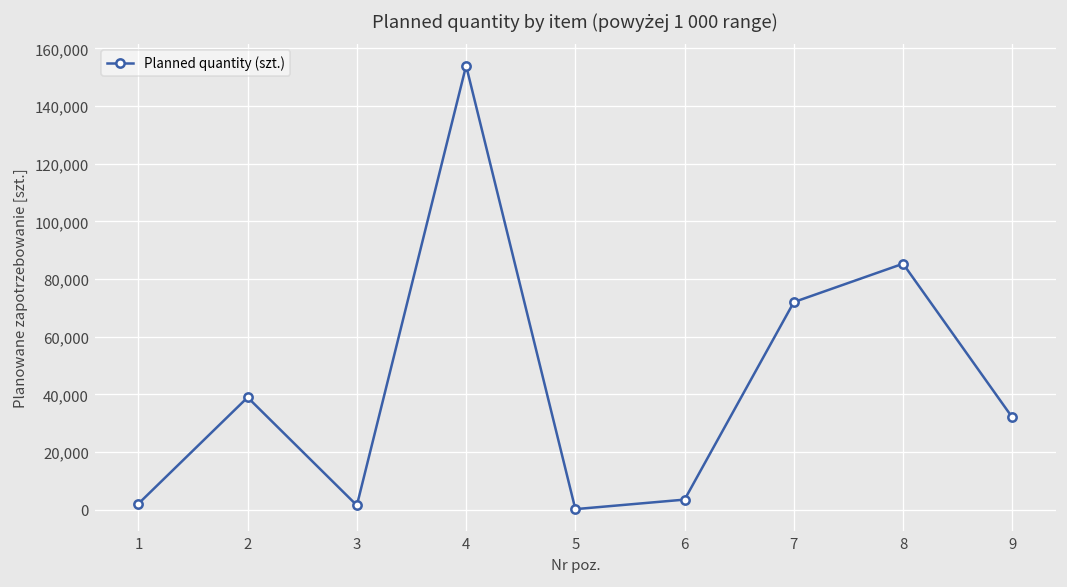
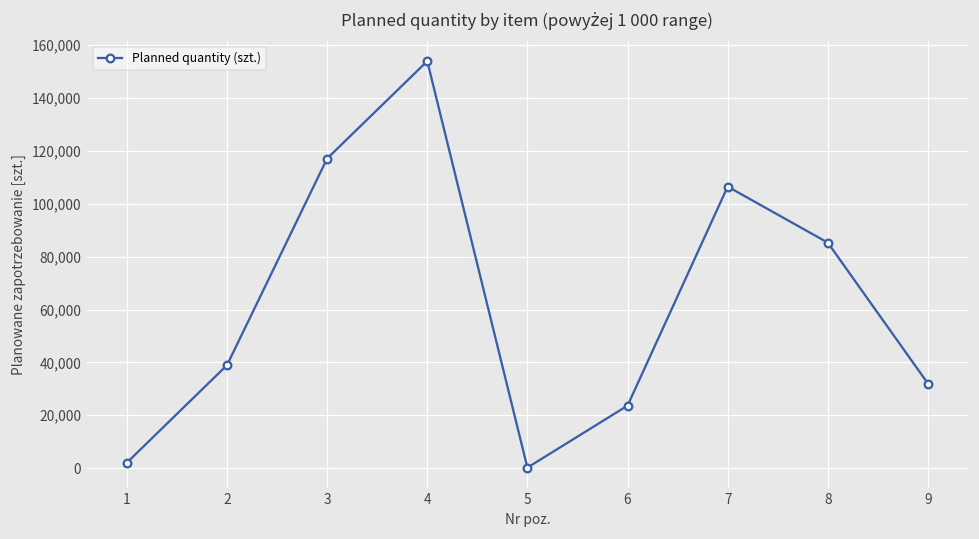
  {
    "1": "2,000",
    "2": "39,000",
-   "3": "2,000",
+   "3": "117,000",
    "4": "154,000",
    "5": "0",
-   "6": "4,000",
-   "7": "72,000",
+   "6": "24,000",
+   "7": "107,000",
    "8": "85,000",
    "9": "32,000"
  }
